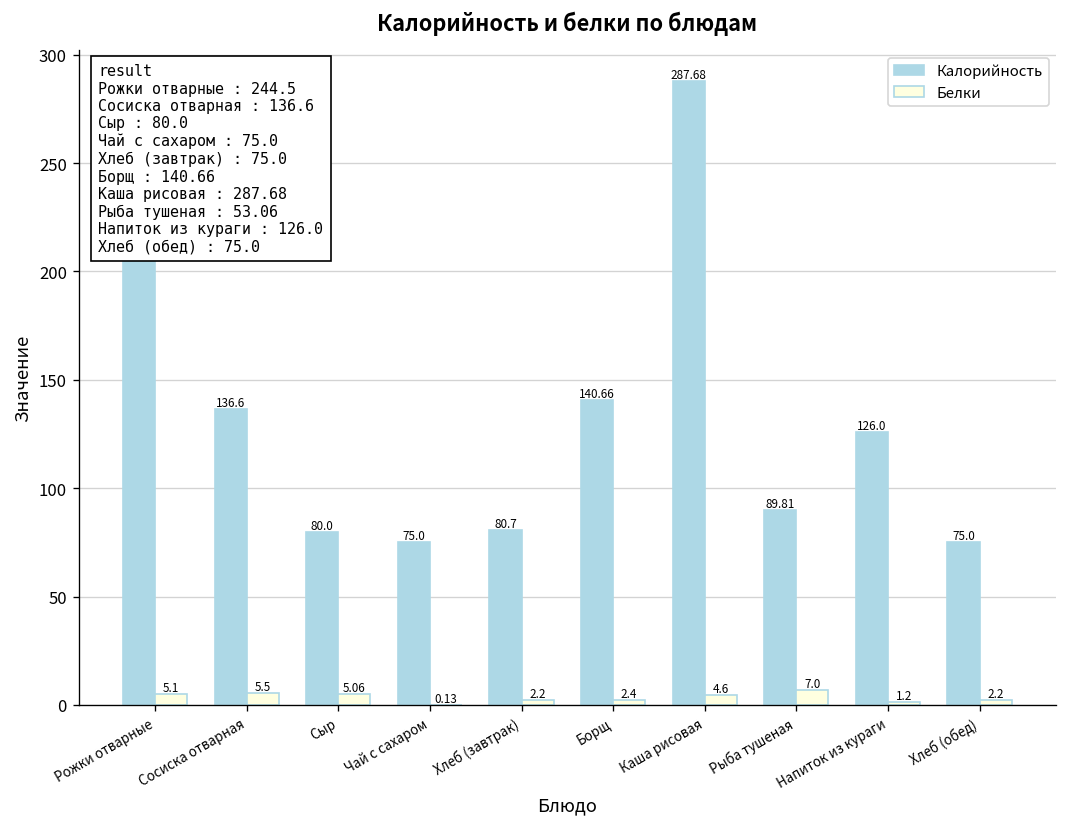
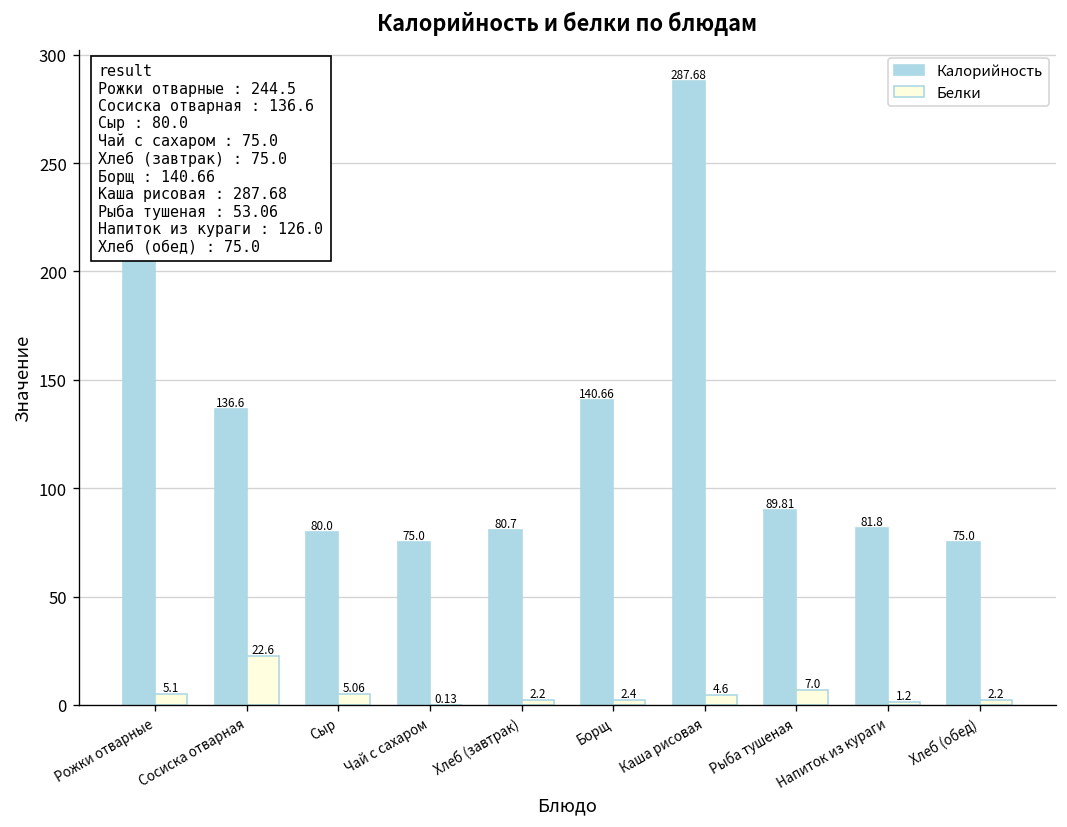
  {
    "Калорийность": {
      "Сосиска отварная": 136.6,
      "Сыр": 80.0,
      "Чай с сахаром": 75.0,
      "Хлеб (завтрак)": 80.7,
      "Борщ": 140.66,
      "Каша рисовая": 287.68,
      "Рыба тушеная": 89.81,
-     "Напиток из кураги": 126.0,
+     "Напиток из кураги": 81.8,
      "Хлеб (обед)": 75.0
    },
    "Белки": {
      "Рожки отварные": 5.1,
-     "Сосиска отварная": 5.5,
+     "Сосиска отварная": 22.6,
      "Сыр": 5.06,
      "Чай с сахаром": 0.13,
      "Хлеб (завтрак)": 2.2,
      "Борщ": 2.4,
      "Каша рисовая": 4.6,
      "Рыба тушеная": 7.0,
      "Напиток из кураги": 1.2,
      "Хлеб (обед)": 2.2
    }
  }
